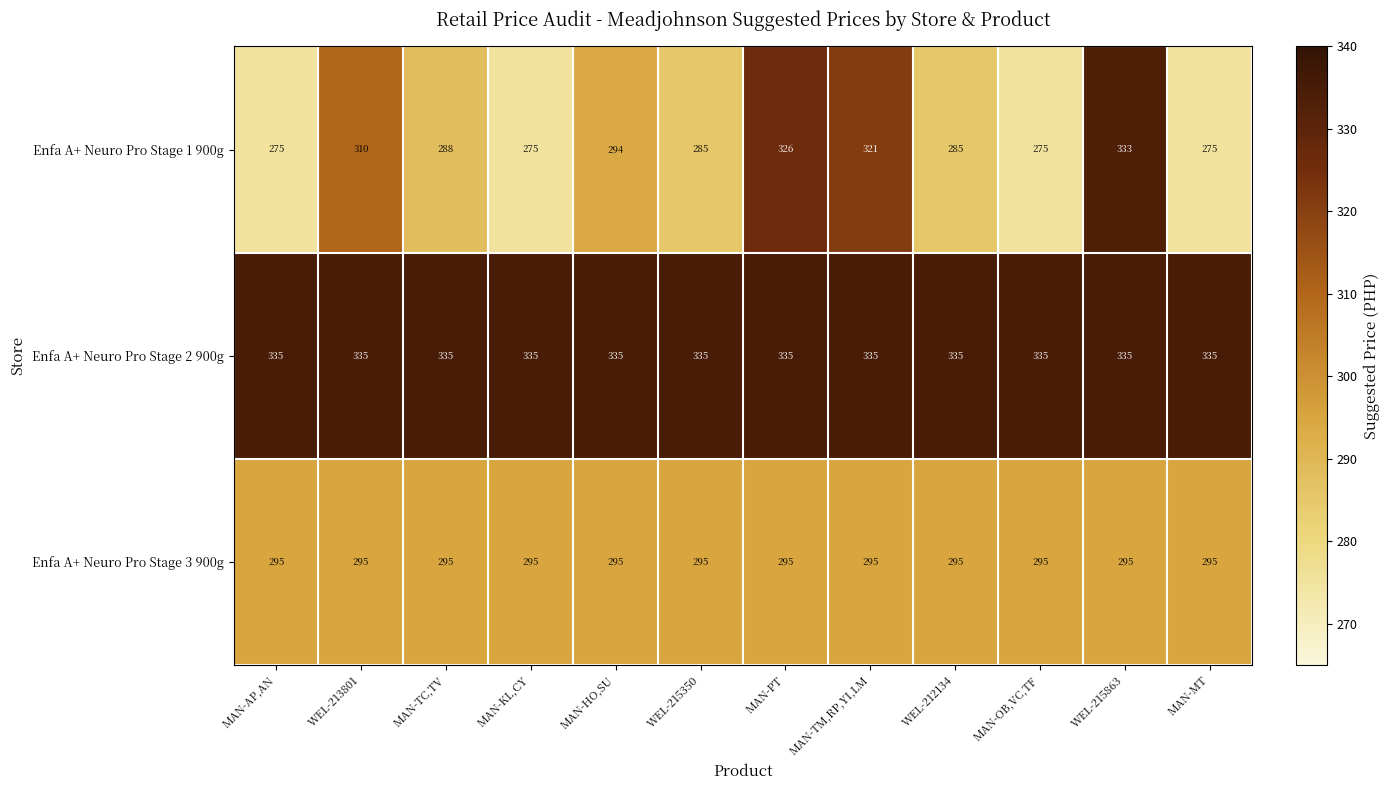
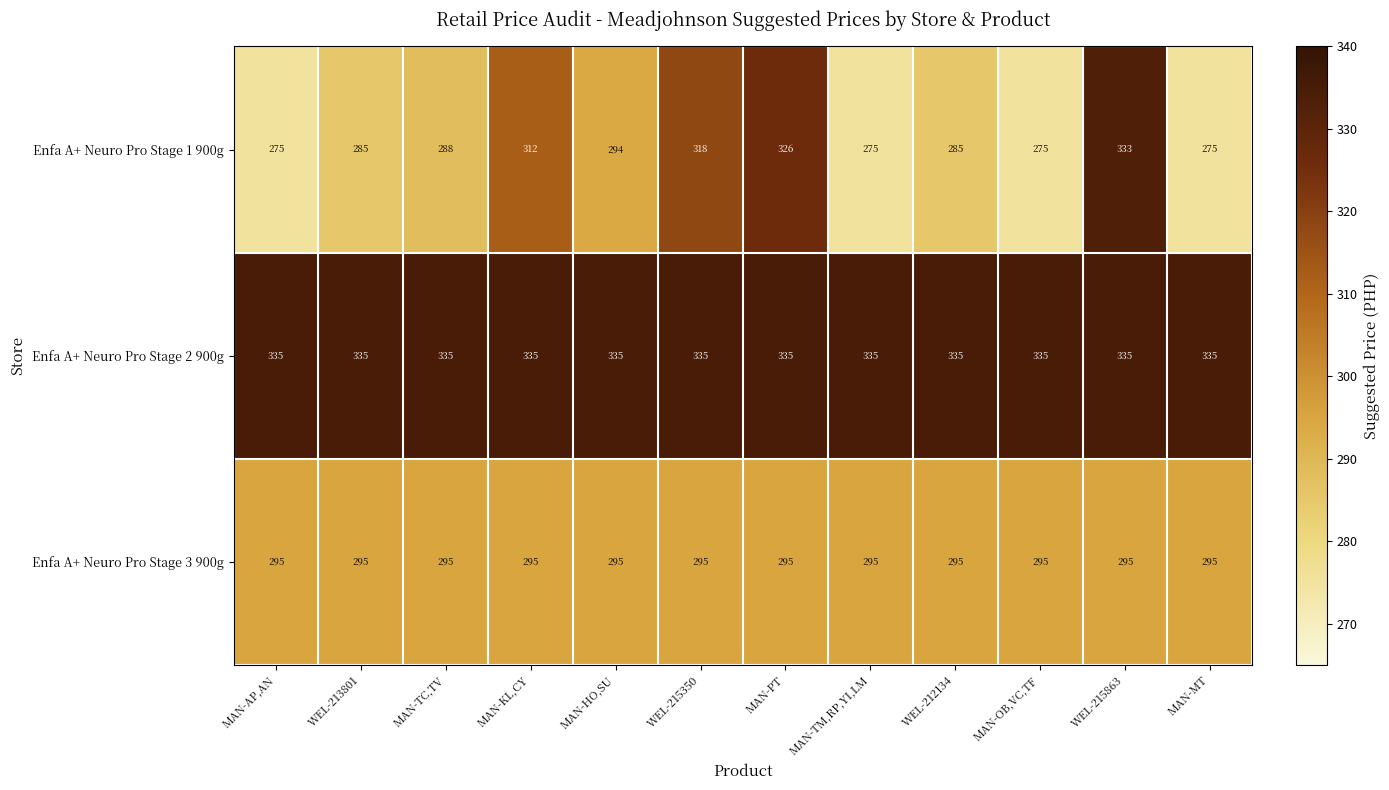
  {
    "Enfa A+ Neuro Pro Stage 1 900g": {
      "MAN-AP,AN": 275,
-     "WEL-213801": 310,
+     "WEL-213801": 285,
      "MAN-TC,TV": 288,
-     "MAN-KL,CY": 275,
+     "MAN-KL,CY": 312,
      "MAN-HO,SU": 294,
-     "WEL-215350": 285,
+     "WEL-215350": 318,
      "MAN-PT": 326,
-     "MAN-TM,RP,YI,LM": 321,
+     "MAN-TM,RP,YI,LM": 275,
      "WEL-212134": 285,
      "MAN-OB,VC,TF": 275,
      "WEL-215863": 333,
      "MAN-MT": 275
    },
    "Enfa A+ Neuro Pro Stage 2 900g": {
      "MAN-AP,AN": 335,
      "WEL-213801": 335,
      "MAN-TC,TV": 335,
      "MAN-KL,CY": 335,
      "MAN-HO,SU": 335,
      "WEL-215350": 335,
      "MAN-PT": 335,
      "MAN-TM,RP,YI,LM": 335,
      "WEL-212134": 335,
      "MAN-OB,VC,TF": 335,
      "WEL-215863": 335,
      "MAN-MT": 335
    },
    "Enfa A+ Neuro Pro Stage 3 900g": {
      "MAN-AP,AN": 295,
      "WEL-213801": 295,
      "MAN-TC,TV": 295,
      "MAN-KL,CY": 295,
      "MAN-HO,SU": 295,
      "WEL-215350": 295,
      "MAN-PT": 295,
      "MAN-TM,RP,YI,LM": 295,
      "WEL-212134": 295,
      "MAN-OB,VC,TF": 295,
      "WEL-215863": 295,
      "MAN-MT": 295
    }
  }
